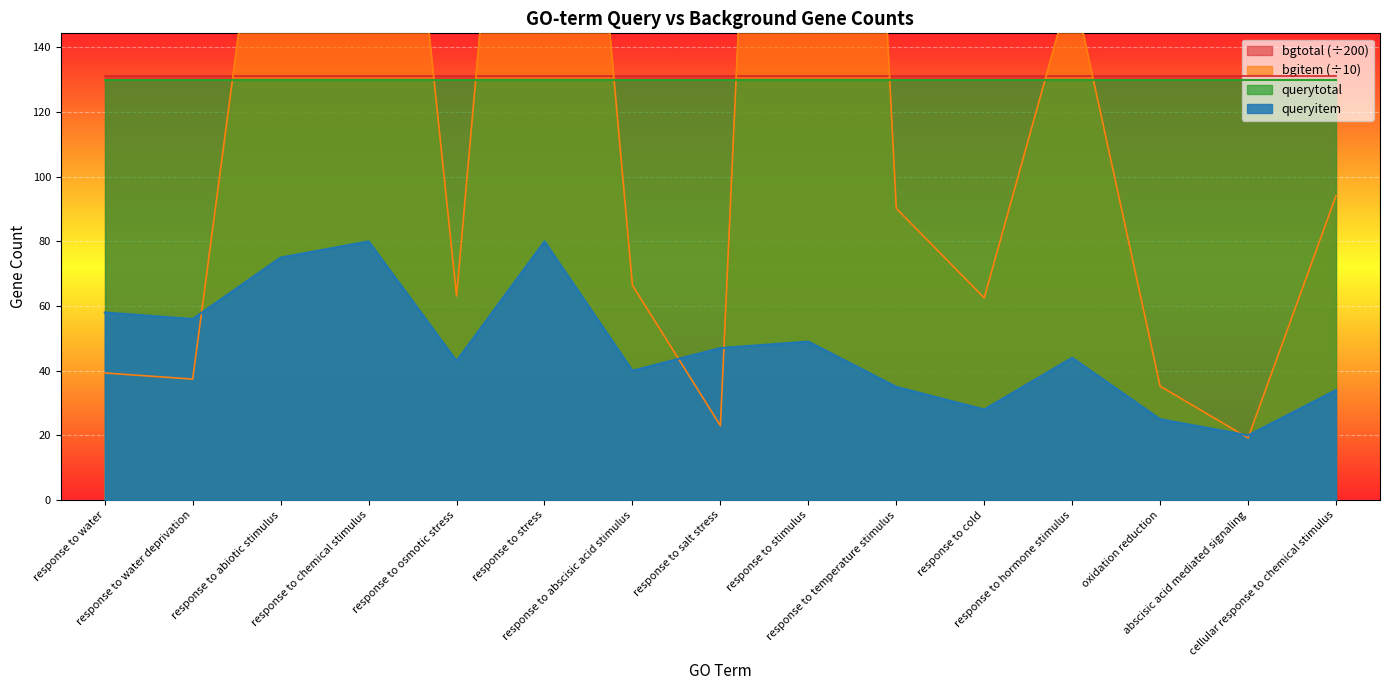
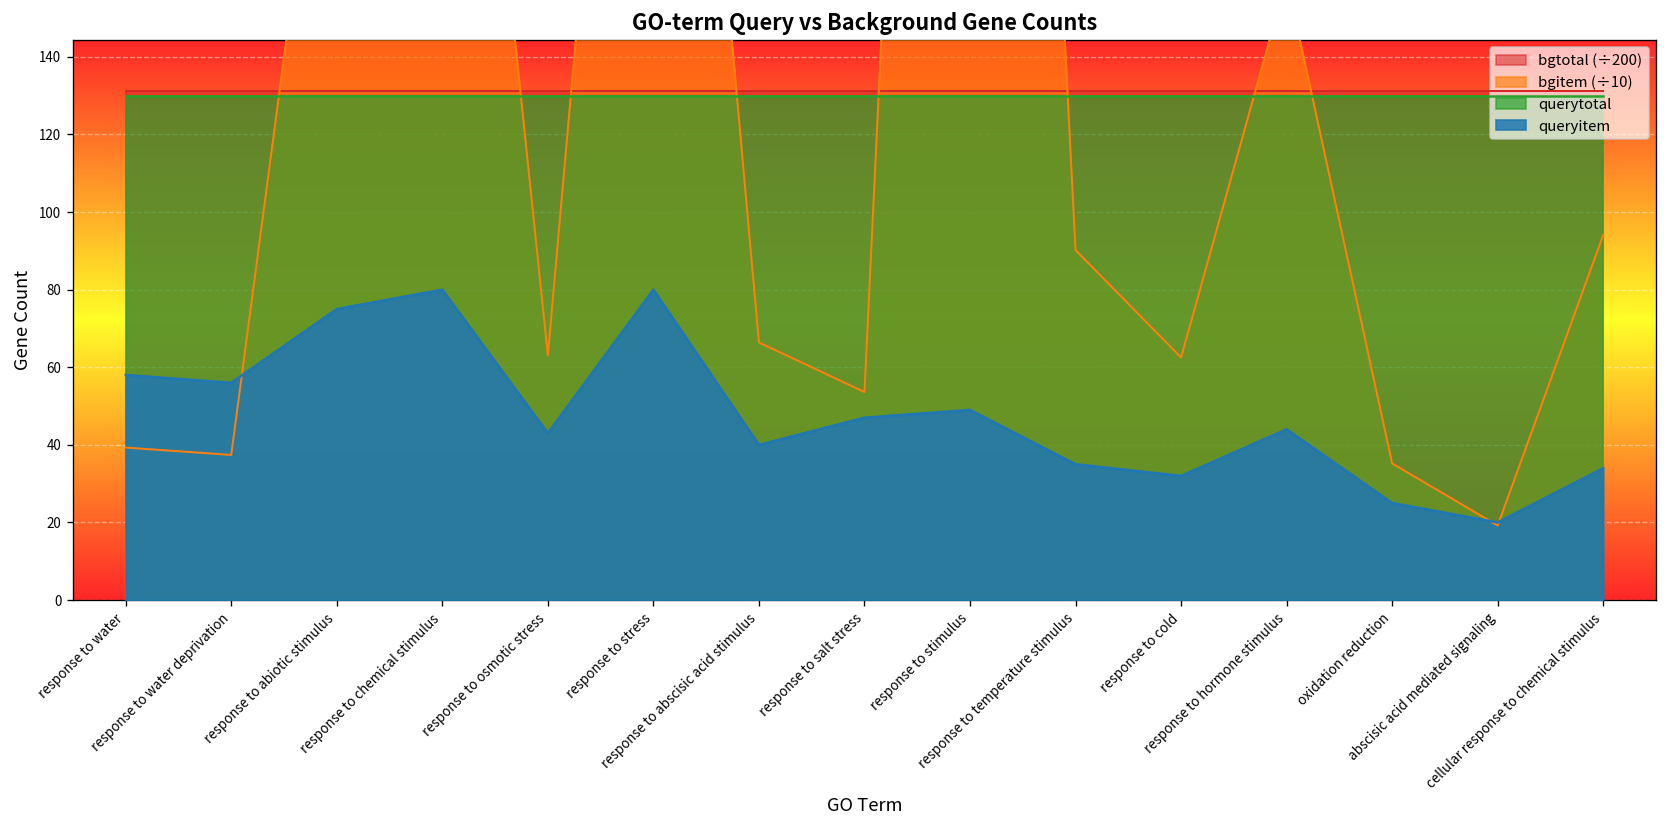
  {
    "bgtotal (÷200)": {
      "response to water": 131,
      "response to water deprivation": 131,
      "response to abiotic stimulus": 131,
      "response to chemical stimulus": 131,
      "response to osmotic stress": 131,
      "response to stress": 131,
      "response to abscisic acid stimulus": 131,
      "response to salt stress": 131,
      "response to stimulus": 131,
      "response to temperature stimulus": 131,
      "response to cold": 131,
      "response to hormone stimulus": 131,
      "oxidation reduction": 131
    },
    "bgitem (÷10)": {
      "response to water": 39,
      "response to water deprivation": 37,
      "response to osmotic stress": 63,
      "response to abscisic acid stimulus": 66,
-     "response to salt stress": 23,
+     "response to salt stress": 54,
      "response to temperature stimulus": 90,
      "response to cold": 63,
      "oxidation reduction": 35,
      "cellular response to chemical stimulus": 94
    },
    "querytotal": {
      "response to water": 130,
      "response to water deprivation": 130,
      "response to abiotic stimulus": 130,
      "response to chemical stimulus": 130,
      "response to osmotic stress": 130,
      "response to stress": 130,
      "response to abscisic acid stimulus": 130,
      "response to salt stress": 130,
      "response to stimulus": 130,
      "response to temperature stimulus": 130,
      "response to cold": 130,
      "response to hormone stimulus": 130,
      "oxidation reduction": 130
    },
    "queryitem": {
      "response to water": 58,
      "response to water deprivation": 56,
      "response to abiotic stimulus": 75,
      "response to chemical stimulus": 80,
      "response to osmotic stress": 43,
      "response to stress": 80,
      "response to abscisic acid stimulus": 40,
      "response to salt stress": 47,
      "response to stimulus": 49,
      "response to temperature stimulus": 35,
-     "response to cold": 28,
+     "response to cold": 32,
      "response to hormone stimulus": 44,
      "oxidation reduction": 25,
      "cellular response to chemical stimulus": 34
    }
  }
